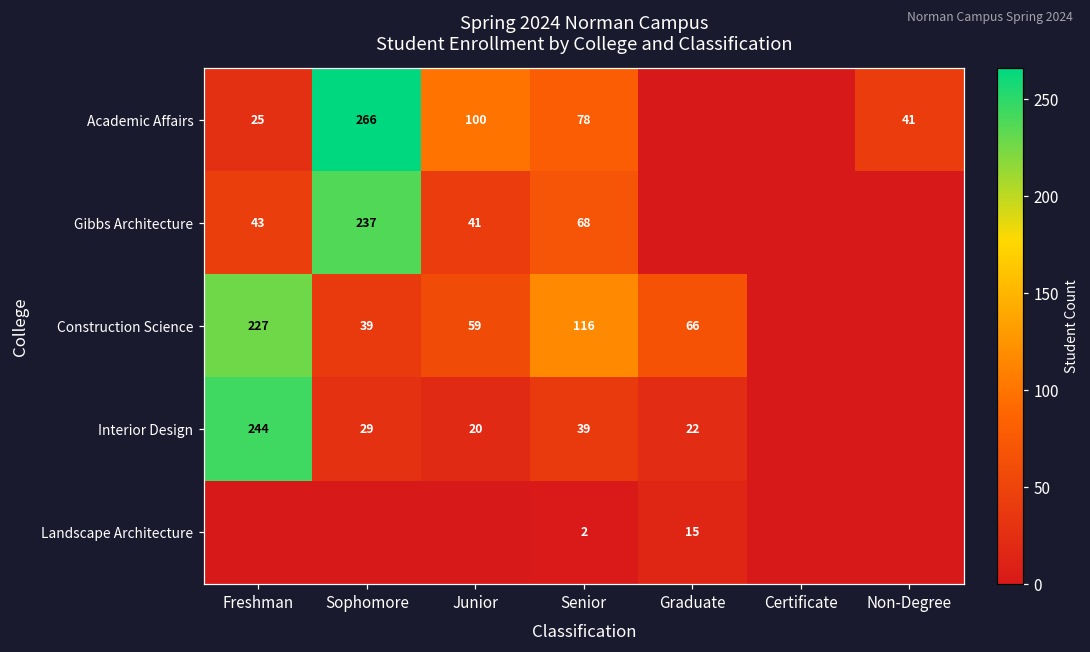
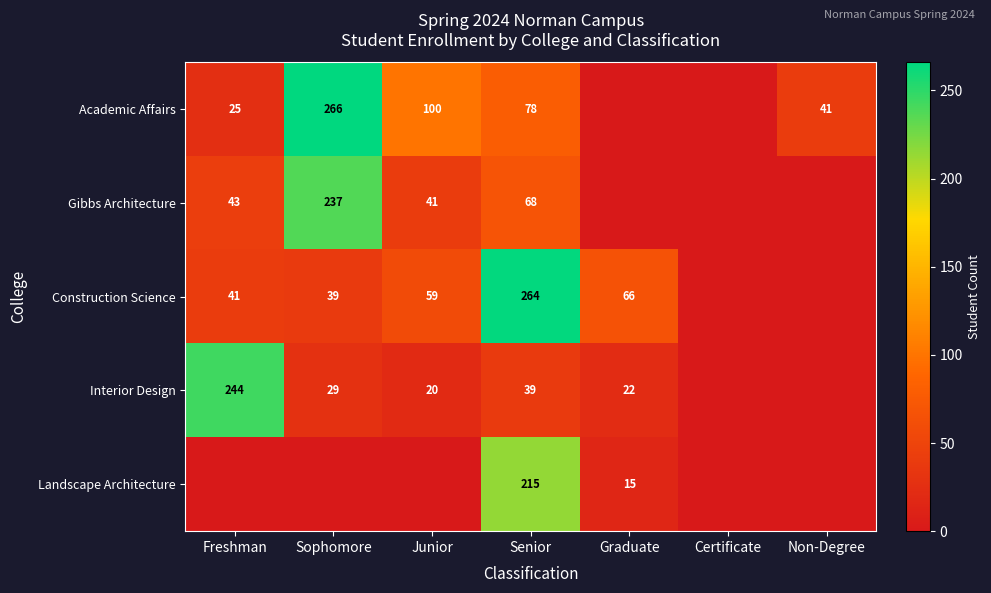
  {
    "Academic Affairs": {
      "Freshman": 25,
      "Sophomore": 266,
      "Junior": 100,
      "Senior": 78,
      "Non-Degree": 41
    },
    "Gibbs Architecture": {
      "Freshman": 43,
      "Sophomore": 237,
      "Junior": 41,
      "Senior": 68
    },
    "Construction Science": {
-     "Freshman": 227,
+     "Freshman": 41,
      "Sophomore": 39,
      "Junior": 59,
-     "Senior": 116,
+     "Senior": 264,
      "Graduate": 66
    },
    "Interior Design": {
      "Freshman": 244,
      "Sophomore": 29,
      "Junior": 20,
      "Senior": 39,
      "Graduate": 22
    },
    "Landscape Architecture": {
-     "Senior": 2,
+     "Senior": 215,
      "Graduate": 15
    }
  }
